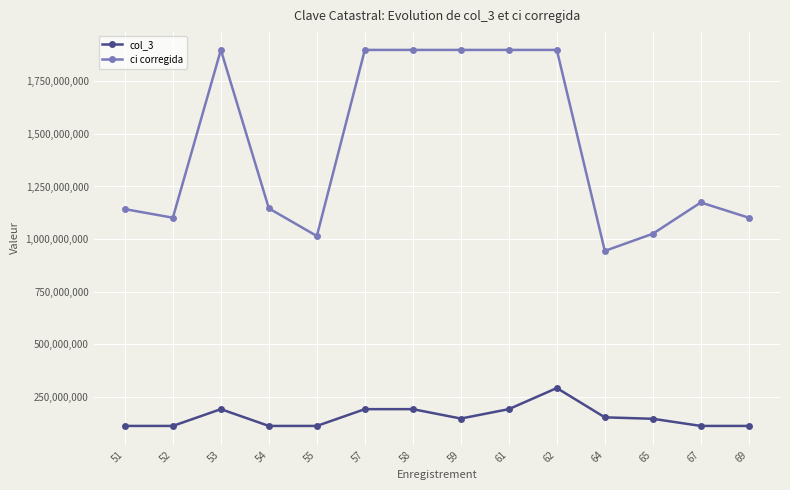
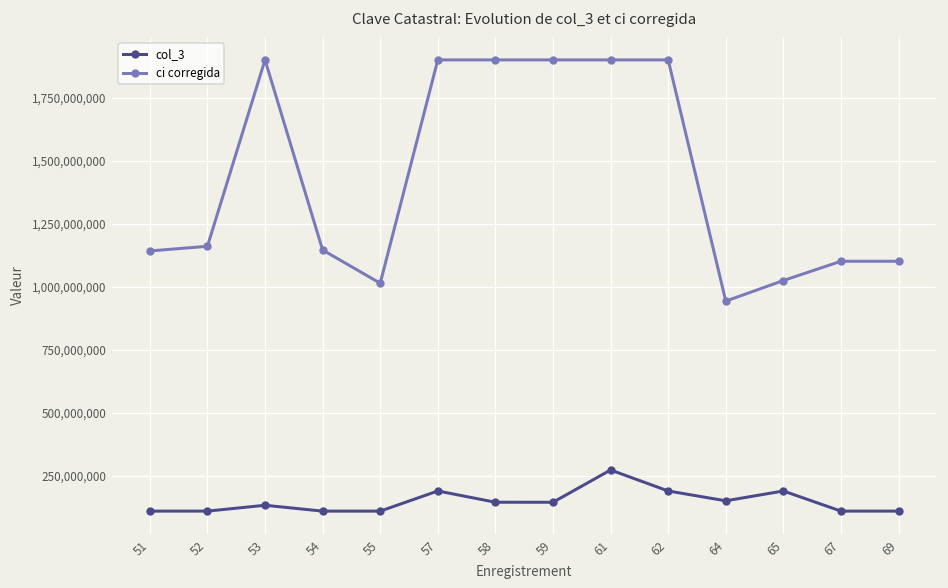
  {
    "col_3": {
      "51": "110,000,000",
      "52": "110,000,000",
-     "53": "190,000,000",
+     "53": "130,000,000",
      "54": "110,000,000",
      "55": "110,000,000",
      "57": "190,000,000",
-     "58": "190,000,000",
+     "58": "150,000,000",
      "59": "150,000,000",
-     "61": "190,000,000",
-     "62": "290,000,000",
+     "61": "270,000,000",
+     "62": "190,000,000",
      "64": "150,000,000",
-     "65": "140,000,000",
+     "65": "190,000,000",
      "67": "110,000,000",
      "69": "110,000,000"
    },
    "ci corregida": {
      "51": "1,140,000,000",
-     "52": "1,100,000,000",
+     "52": "1,160,000,000",
      "53": "1,900,000,000",
      "54": "1,150,000,000",
      "55": "1,010,000,000",
      "57": "1,900,000,000",
      "58": "1,900,000,000",
      "59": "1,900,000,000",
      "61": "1,900,000,000",
      "62": "1,900,000,000",
      "64": "940,000,000",
      "65": "1,020,000,000",
-     "67": "1,170,000,000",
+     "67": "1,100,000,000",
      "69": "1,100,000,000"
    }
  }
